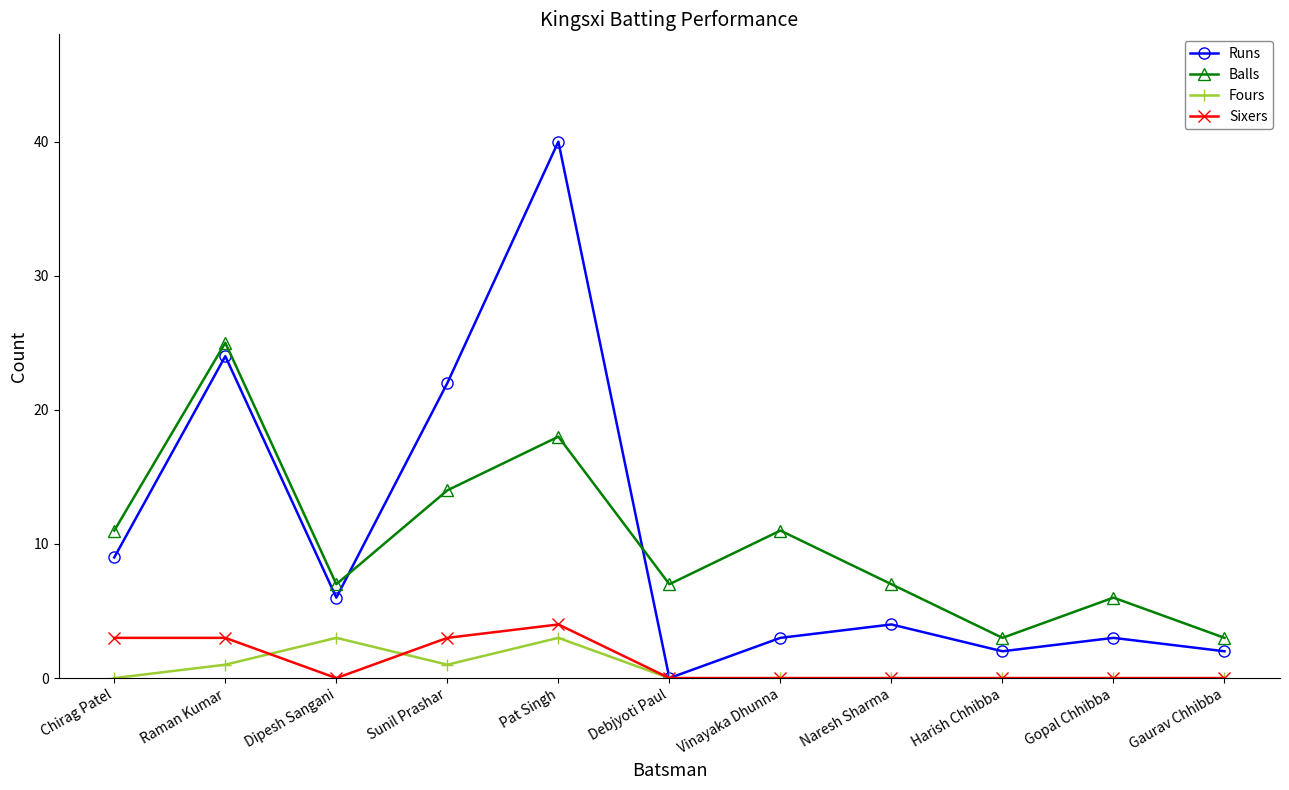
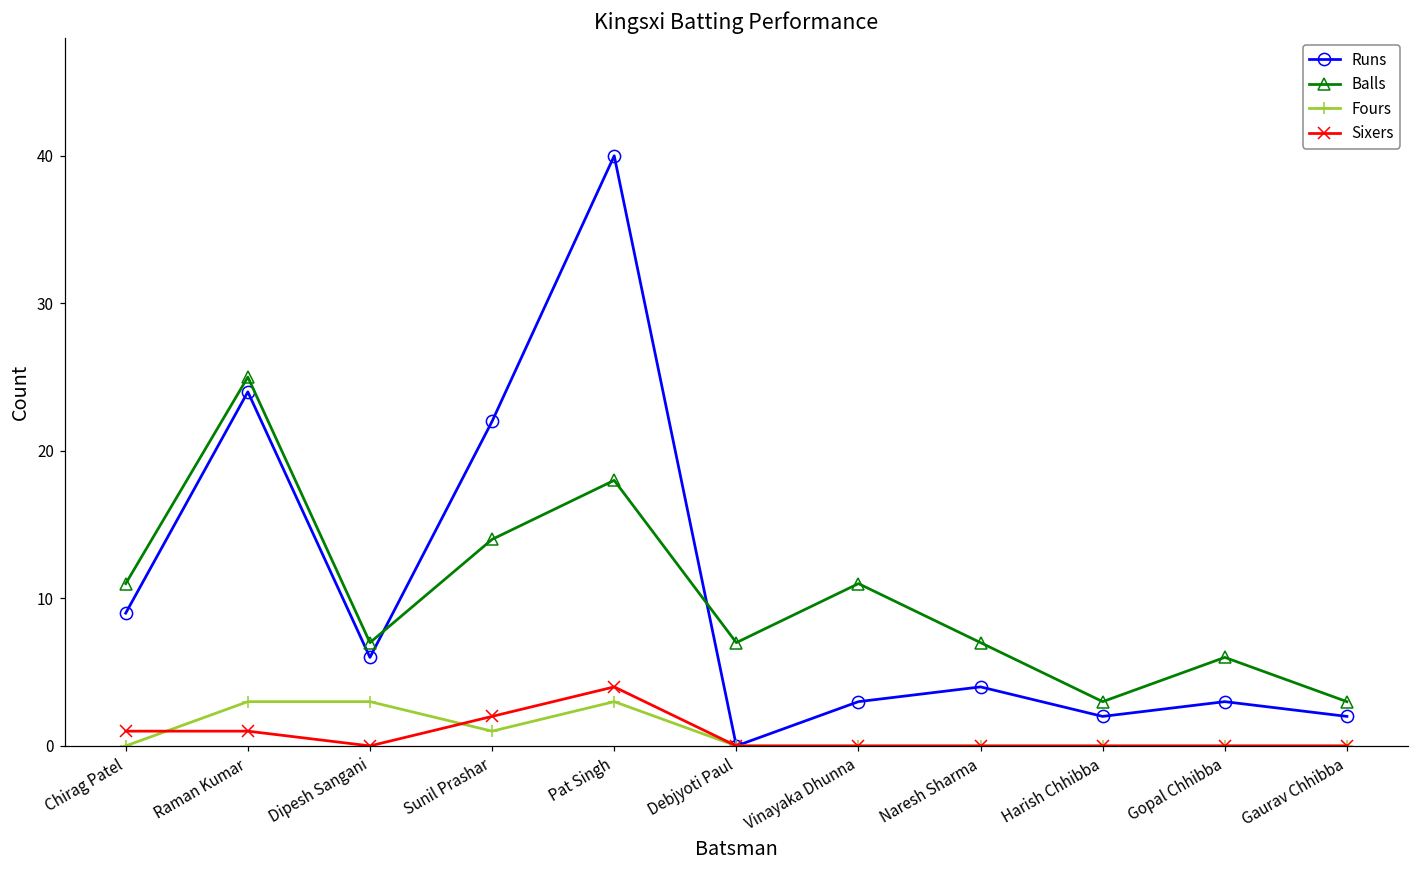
  {
    "Runs": {
      "Chirag Patel": 9,
      "Raman Kumar": 24,
      "Dipesh Sangani": 6,
      "Sunil Prashar": 22,
      "Pat Singh": 40,
      "Vinayaka Dhunna": 3,
      "Naresh Sharma": 4,
      "Harish Chhibba": 2,
      "Gopal Chhibba": 3,
      "Gaurav Chhibba": 2
    },
    "Balls": {
      "Chirag Patel": 11,
      "Raman Kumar": 25,
      "Dipesh Sangani": 7,
      "Sunil Prashar": 14,
      "Pat Singh": 18,
      "Debjyoti Paul": 7,
      "Vinayaka Dhunna": 11,
      "Naresh Sharma": 7,
      "Harish Chhibba": 3,
      "Gopal Chhibba": 6,
      "Gaurav Chhibba": 3
    },
    "Fours": {
      "Chirag Patel": 0,
-     "Raman Kumar": 1,
+     "Raman Kumar": 3,
      "Dipesh Sangani": 3,
      "Sunil Prashar": 1,
      "Pat Singh": 3
    },
    "Sixers": {
-     "Chirag Patel": 3,
-     "Raman Kumar": 3,
+     "Chirag Patel": 1,
+     "Raman Kumar": 1,
      "Dipesh Sangani": 0,
-     "Sunil Prashar": 3,
+     "Sunil Prashar": 2,
      "Pat Singh": 4
    }
  }
